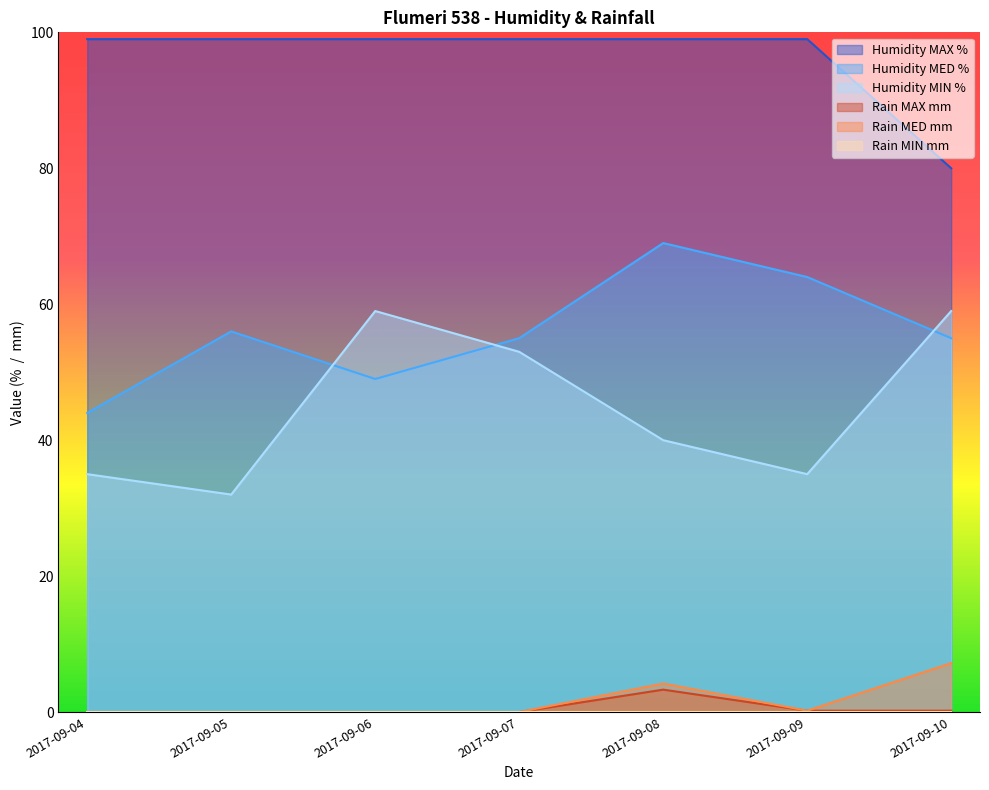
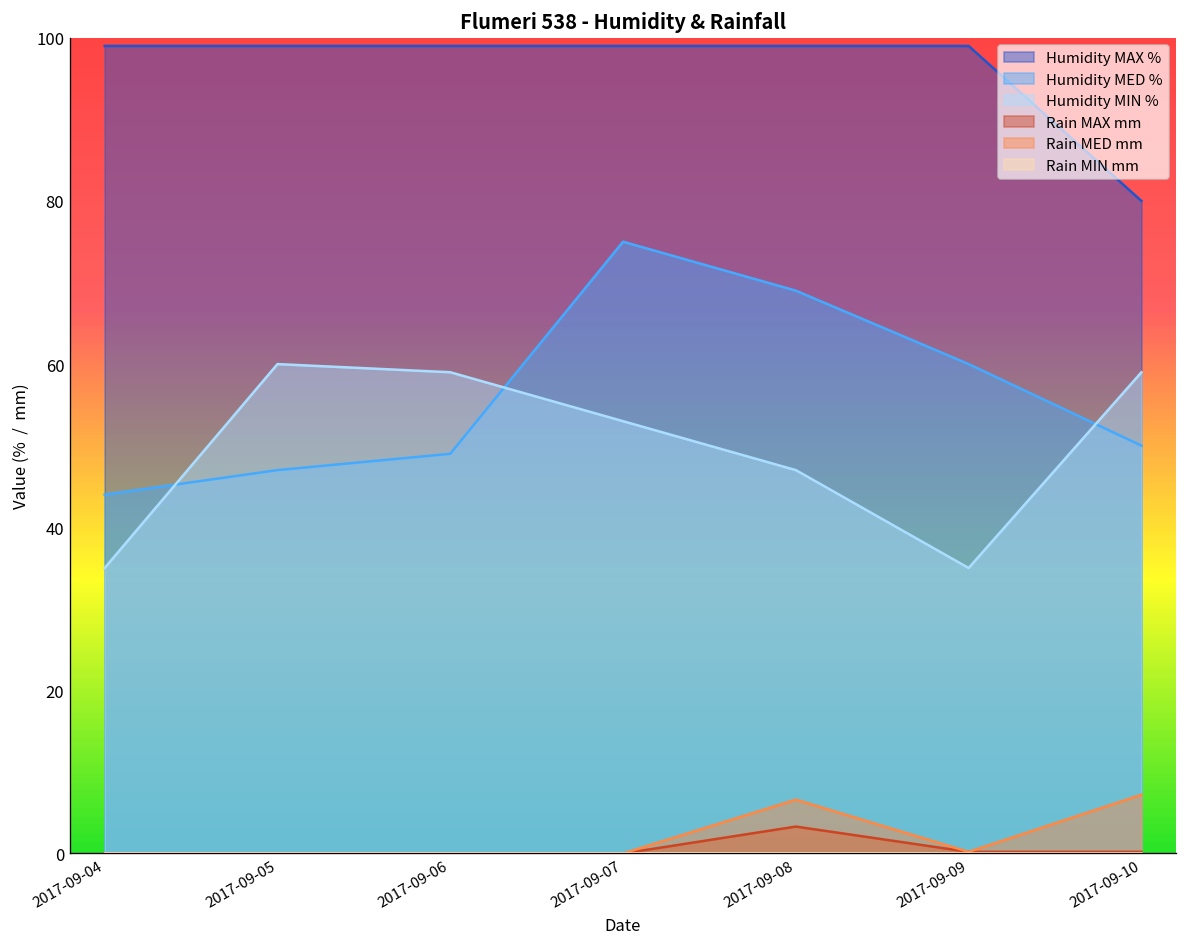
  {
    "Humidity MAX %": {
      "2017-09-04": 99,
      "2017-09-05": 99,
      "2017-09-06": 99,
      "2017-09-07": 99,
      "2017-09-08": 99,
      "2017-09-09": 99,
      "2017-09-10": 80
    },
    "Humidity MED %": {
      "2017-09-04": 44,
-     "2017-09-05": 56,
+     "2017-09-05": 47,
      "2017-09-06": 49,
-     "2017-09-07": 55,
+     "2017-09-07": 75,
      "2017-09-08": 69,
-     "2017-09-09": 64,
-     "2017-09-10": 55
+     "2017-09-09": 60,
+     "2017-09-10": 50
    },
    "Humidity MIN %": {
      "2017-09-04": 35,
-     "2017-09-05": 32,
+     "2017-09-05": 60,
      "2017-09-06": 59,
      "2017-09-07": 53,
-     "2017-09-08": 40,
+     "2017-09-08": 47,
      "2017-09-09": 35,
      "2017-09-10": 59
    },
    "Rain MAX mm": {
      "2017-09-08": 3
    },
    "Rain MED mm": {
-     "2017-09-08": 4,
+     "2017-09-08": 7,
      "2017-09-10": 7
    },
    "Rain MIN mm": {
      "2017-09-08": 0
    }
  }
